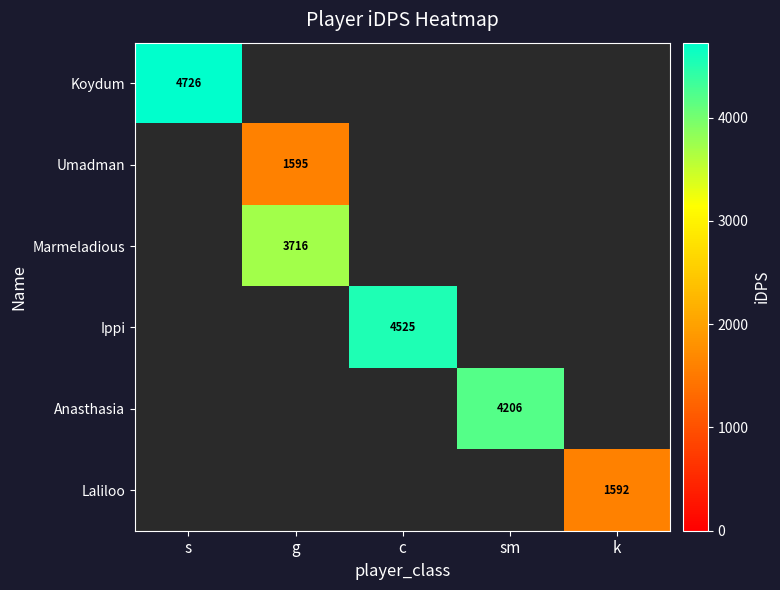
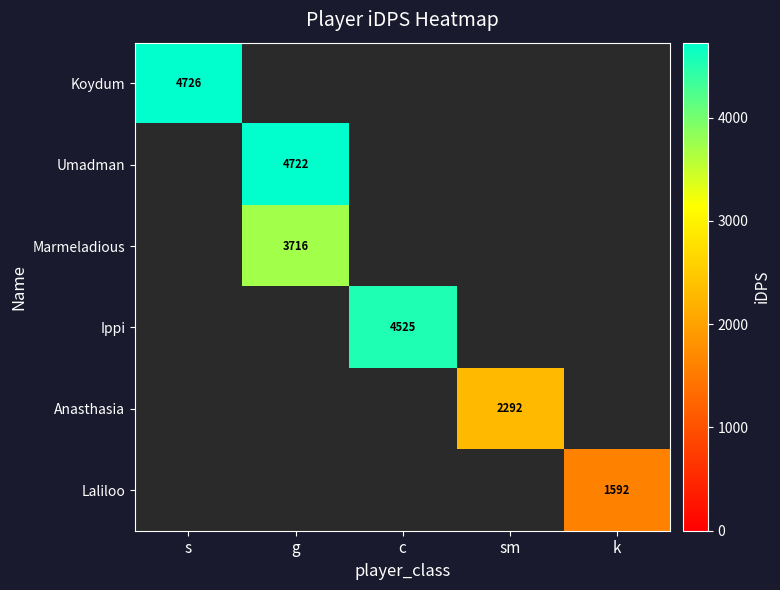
  {
    "Koydum": {
      "s": 4726
    },
    "Umadman": {
-     "g": 1595
+     "g": 4722
    },
    "Marmeladious": {
      "g": 3716
    },
    "Ippi": {
      "c": 4525
    },
    "Anasthasia": {
-     "sm": 4206
+     "sm": 2292
    },
    "Laliloo": {
      "k": 1592
    }
  }
